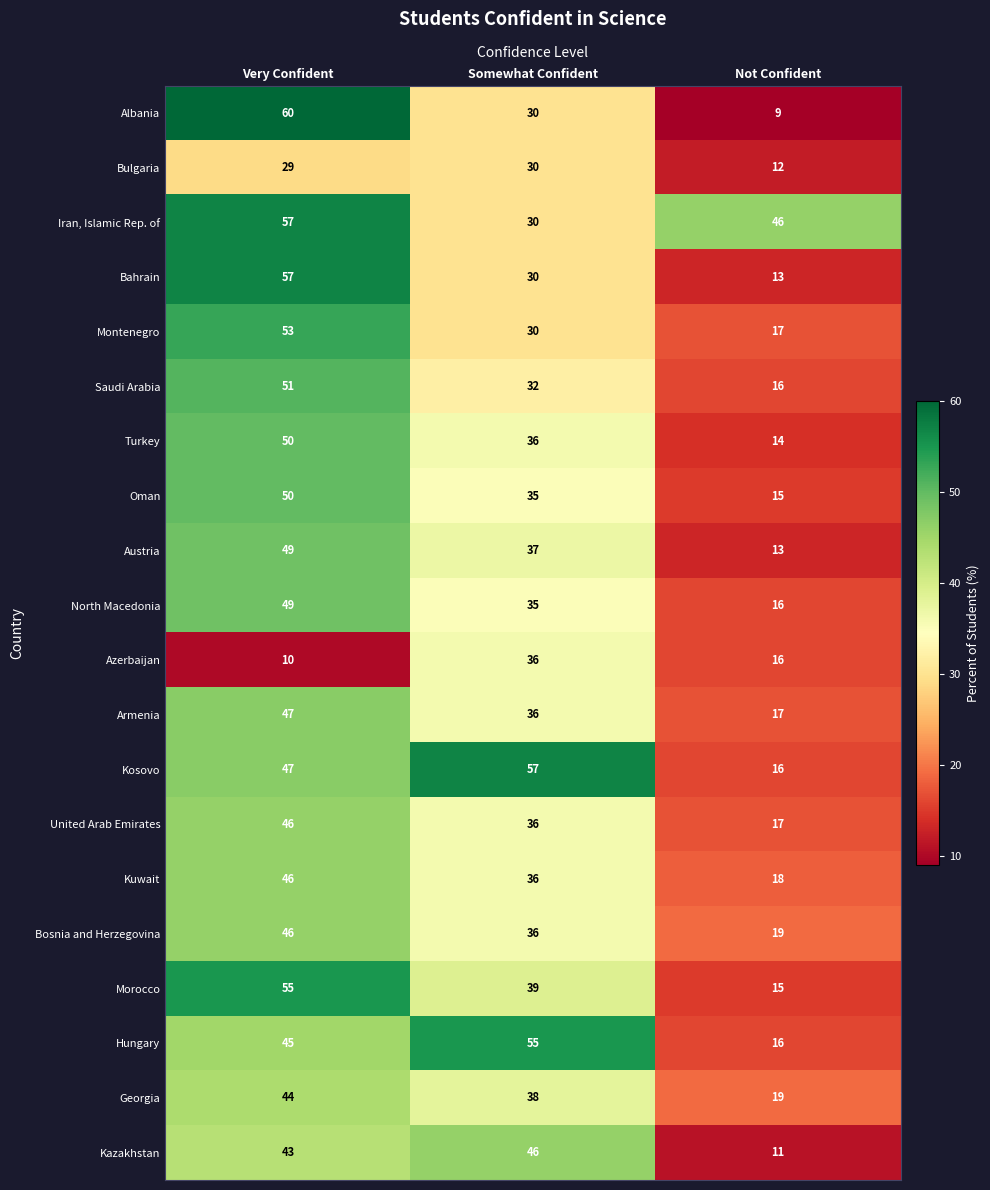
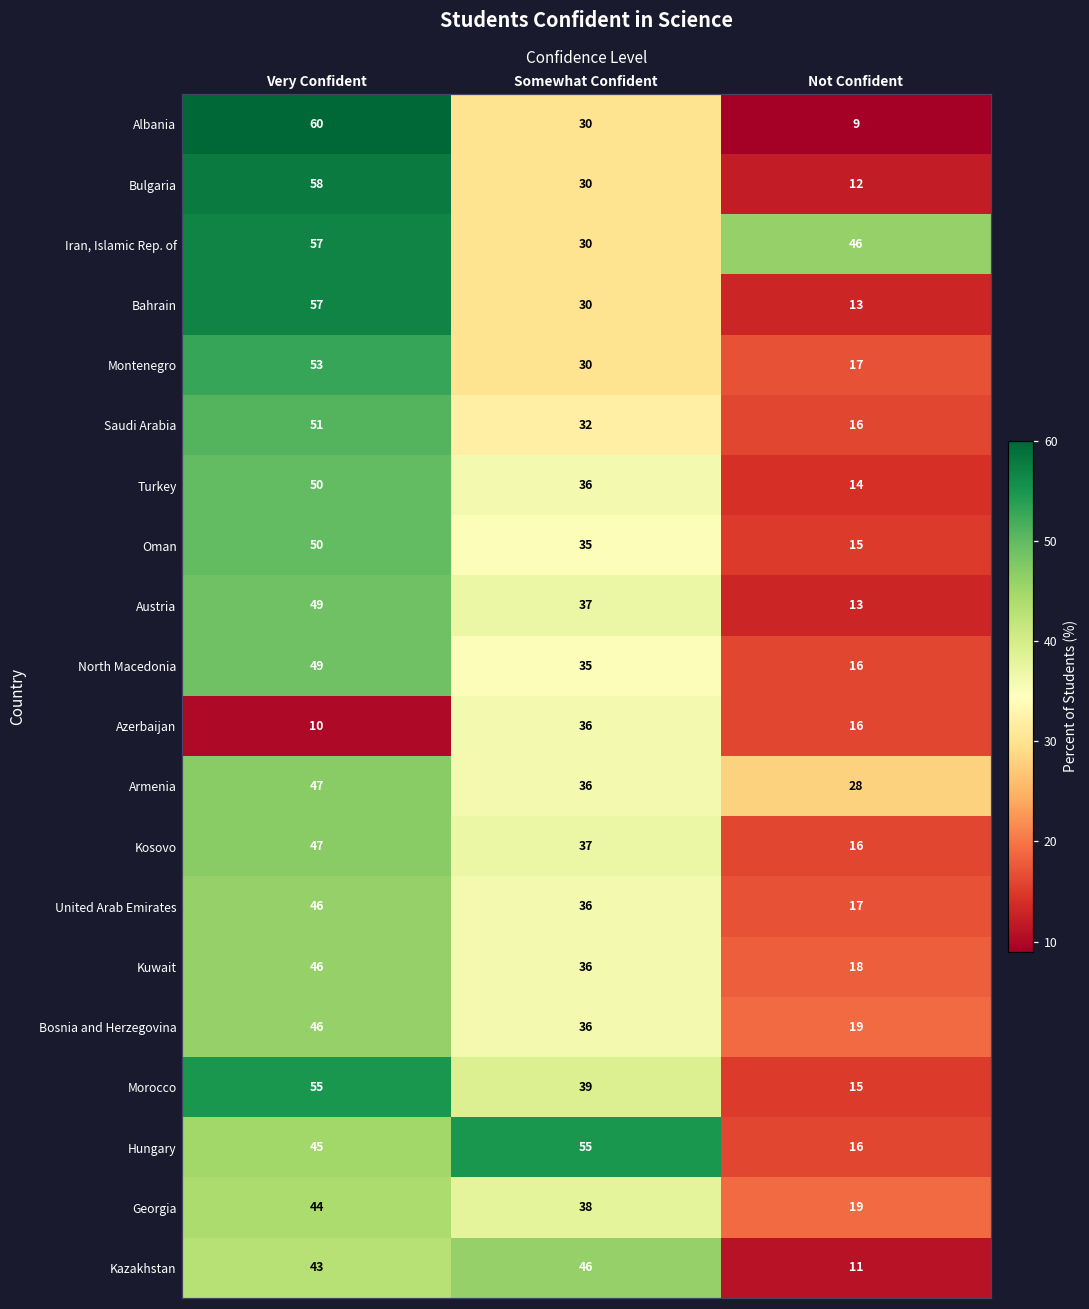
  {
    "Albania": {
      "Very Confident": 60,
      "Somewhat Confident": 30,
      "Not Confident": 9
    },
    "Bulgaria": {
-     "Very Confident": 29,
+     "Very Confident": 58,
      "Somewhat Confident": 30,
      "Not Confident": 12
    },
    "Iran, Islamic Rep. of": {
      "Very Confident": 57,
      "Somewhat Confident": 30,
      "Not Confident": 46
    },
    "Bahrain": {
      "Very Confident": 57,
      "Somewhat Confident": 30,
      "Not Confident": 13
    },
    "Montenegro": {
      "Very Confident": 53,
      "Somewhat Confident": 30,
      "Not Confident": 17
    },
    "Saudi Arabia": {
      "Very Confident": 51,
      "Somewhat Confident": 32,
      "Not Confident": 16
    },
    "Turkey": {
      "Very Confident": 50,
      "Somewhat Confident": 36,
      "Not Confident": 14
    },
    "Oman": {
      "Very Confident": 50,
      "Somewhat Confident": 35,
      "Not Confident": 15
    },
    "Austria": {
      "Very Confident": 49,
      "Somewhat Confident": 37,
      "Not Confident": 13
    },
    "North Macedonia": {
      "Very Confident": 49,
      "Somewhat Confident": 35,
      "Not Confident": 16
    },
    "Azerbaijan": {
      "Very Confident": 10,
      "Somewhat Confident": 36,
      "Not Confident": 16
    },
    "Armenia": {
      "Very Confident": 47,
      "Somewhat Confident": 36,
-     "Not Confident": 17
+     "Not Confident": 28
    },
    "Kosovo": {
      "Very Confident": 47,
-     "Somewhat Confident": 57,
+     "Somewhat Confident": 37,
      "Not Confident": 16
    },
    "United Arab Emirates": {
      "Very Confident": 46,
      "Somewhat Confident": 36,
      "Not Confident": 17
    },
    "Kuwait": {
      "Very Confident": 46,
      "Somewhat Confident": 36,
      "Not Confident": 18
    },
    "Bosnia and Herzegovina": {
      "Very Confident": 46,
      "Somewhat Confident": 36,
      "Not Confident": 19
    },
    "Morocco": {
      "Very Confident": 55,
      "Somewhat Confident": 39,
      "Not Confident": 15
    },
    "Hungary": {
      "Very Confident": 45,
      "Somewhat Confident": 55,
      "Not Confident": 16
    },
    "Georgia": {
      "Very Confident": 44,
      "Somewhat Confident": 38,
      "Not Confident": 19
    },
    "Kazakhstan": {
      "Very Confident": 43,
      "Somewhat Confident": 46,
      "Not Confident": 11
    }
  }
